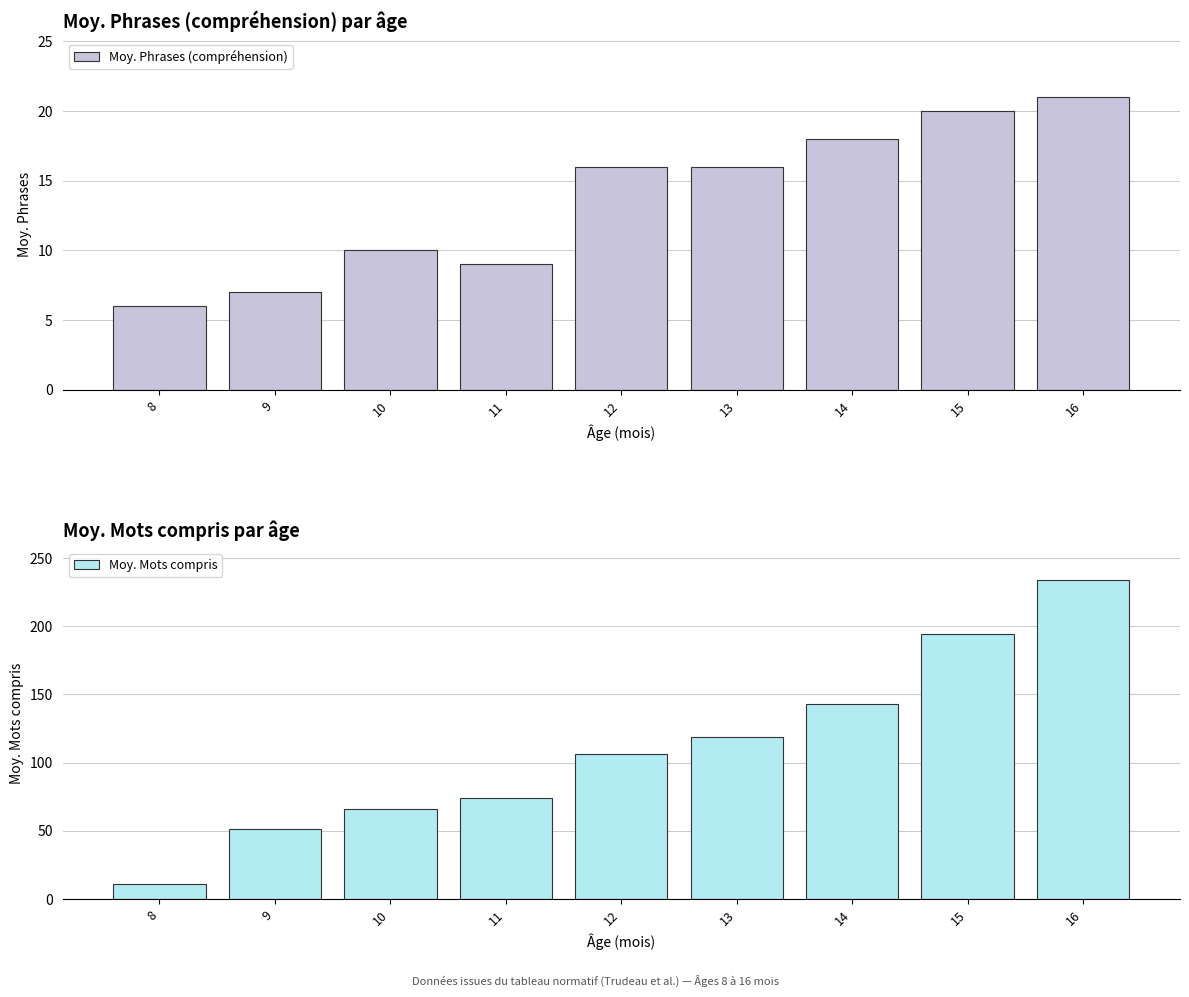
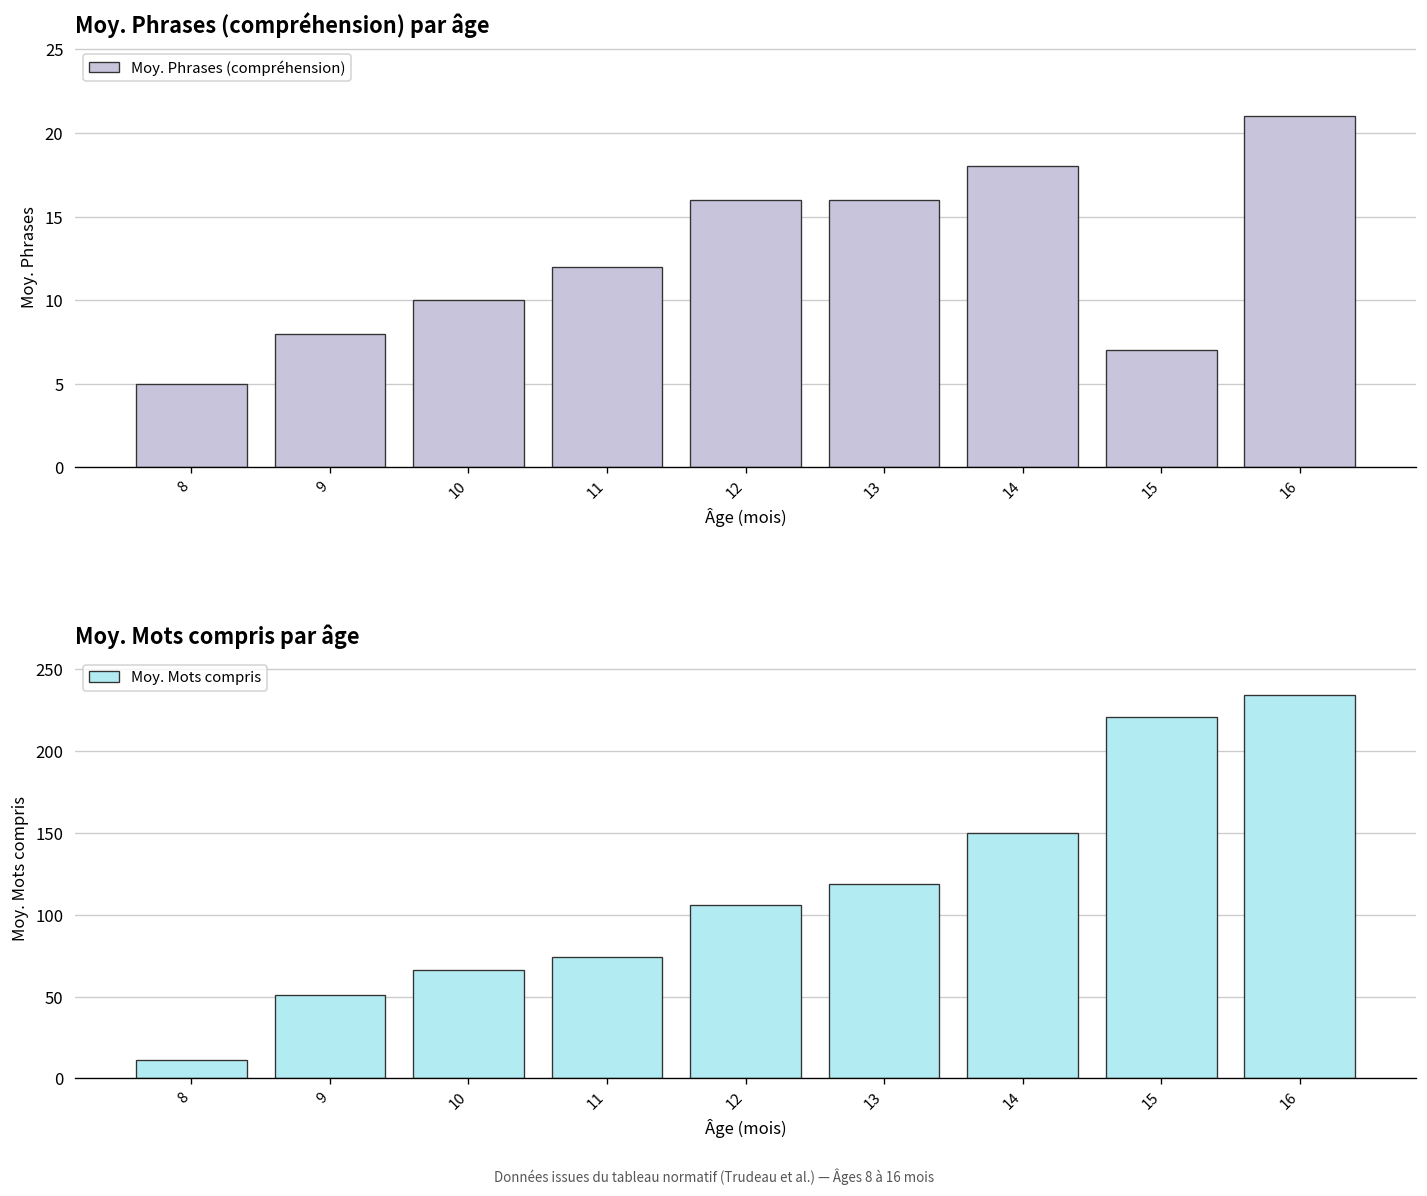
  {
    "Moy. Phrases (compréhension) par âge": {
-     "8": 6,
-     "9": 7,
+     "8": 5,
+     "9": 8,
      "10": 10,
-     "11": 9,
+     "11": 12,
      "12": 16,
      "13": 16,
      "14": 18,
-     "15": 20,
+     "15": 7,
      "16": 21
    },
    "Moy. Mots compris par âge": {
      "8": 11,
      "9": 51,
      "10": 66,
      "11": 74,
      "12": 106,
      "13": 119,
-     "14": 143,
-     "15": 194,
+     "14": 150,
+     "15": 221,
      "16": 234
    }
  }
